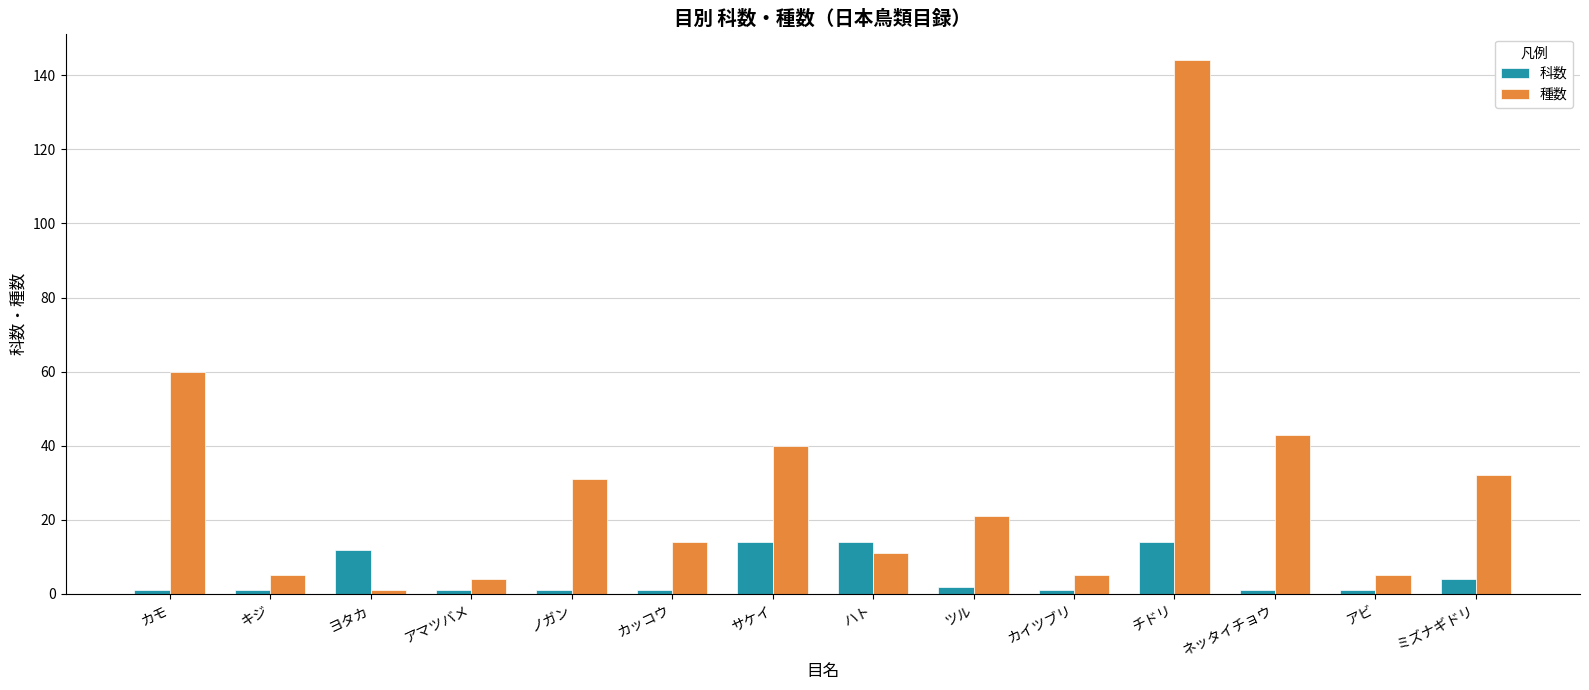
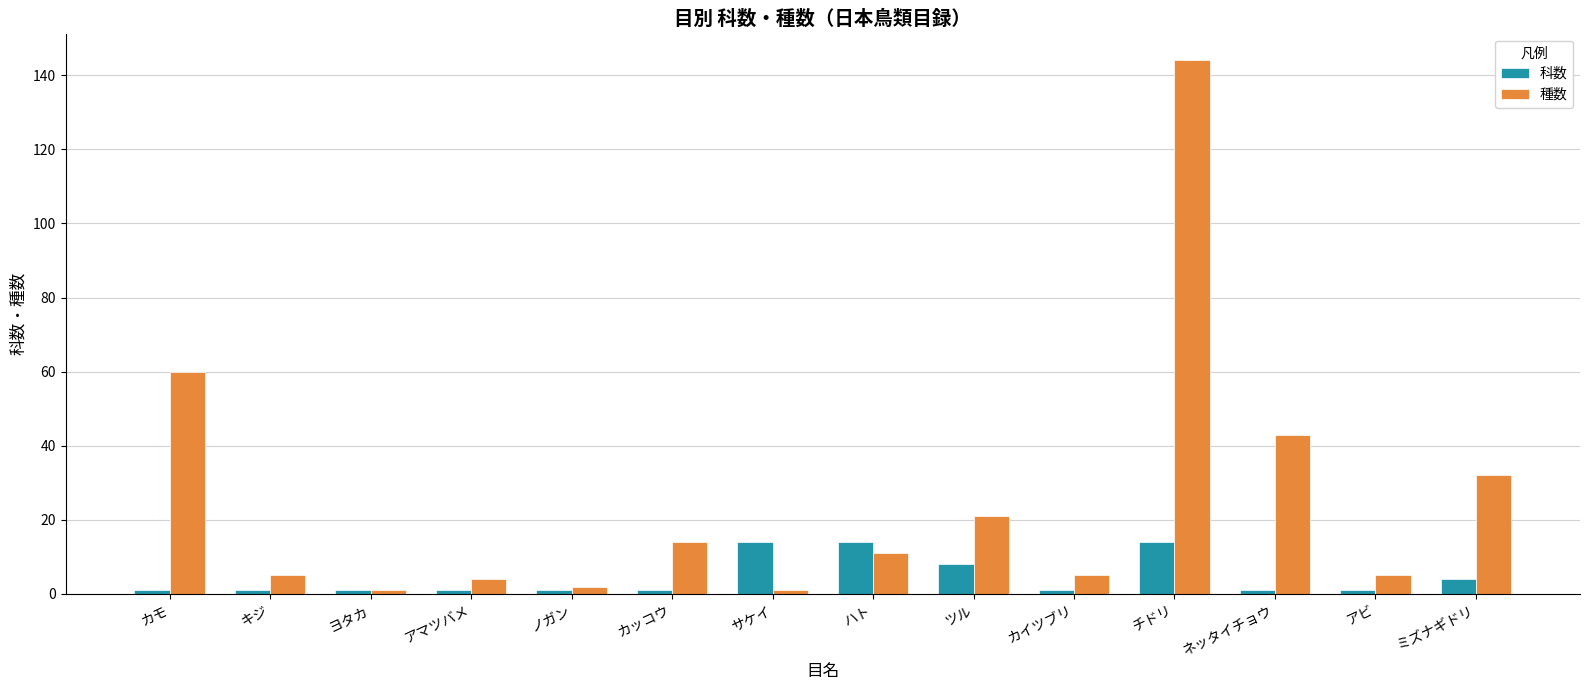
  {
    "科数": {
      "カモ": 1,
      "キジ": 1,
-     "ヨタカ": 12,
+     "ヨタカ": 1,
      "アマツバメ": 1,
      "ノガン": 1,
      "カッコウ": 1,
      "サケイ": 14,
      "ハト": 14,
-     "ツル": 2,
+     "ツル": 8,
      "カイツブリ": 1,
      "チドリ": 14,
      "ネッタイチョウ": 1,
      "アビ": 1,
      "ミズナギドリ": 4
    },
    "種数": {
      "カモ": 60,
      "キジ": 5,
      "ヨタカ": 1,
      "アマツバメ": 4,
-     "ノガン": 31,
+     "ノガン": 2,
      "カッコウ": 14,
-     "サケイ": 40,
+     "サケイ": 1,
      "ハト": 11,
      "ツル": 21,
      "カイツブリ": 5,
      "チドリ": 144,
      "ネッタイチョウ": 43,
      "アビ": 5,
      "ミズナギドリ": 32
    }
  }
